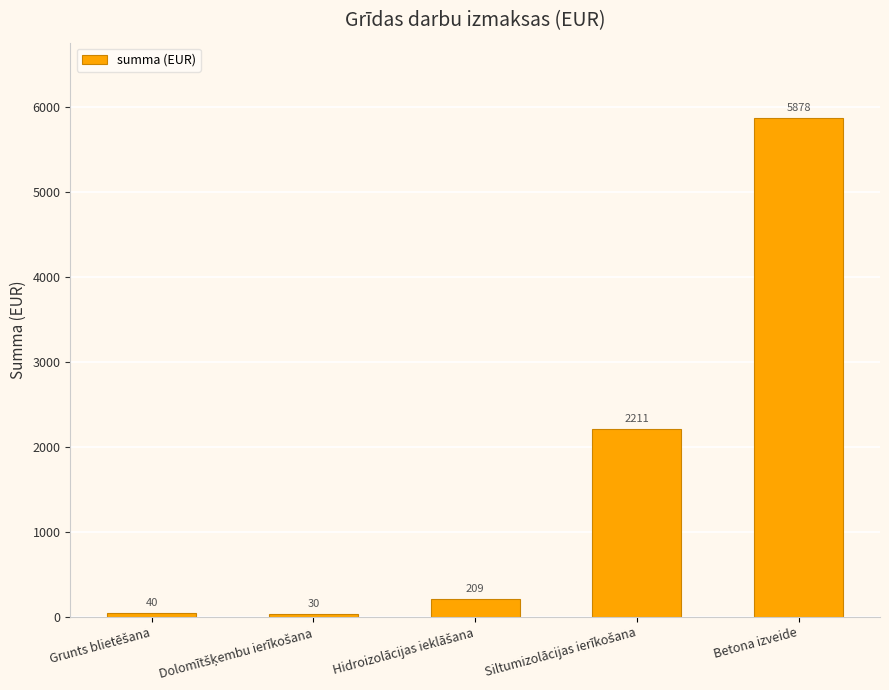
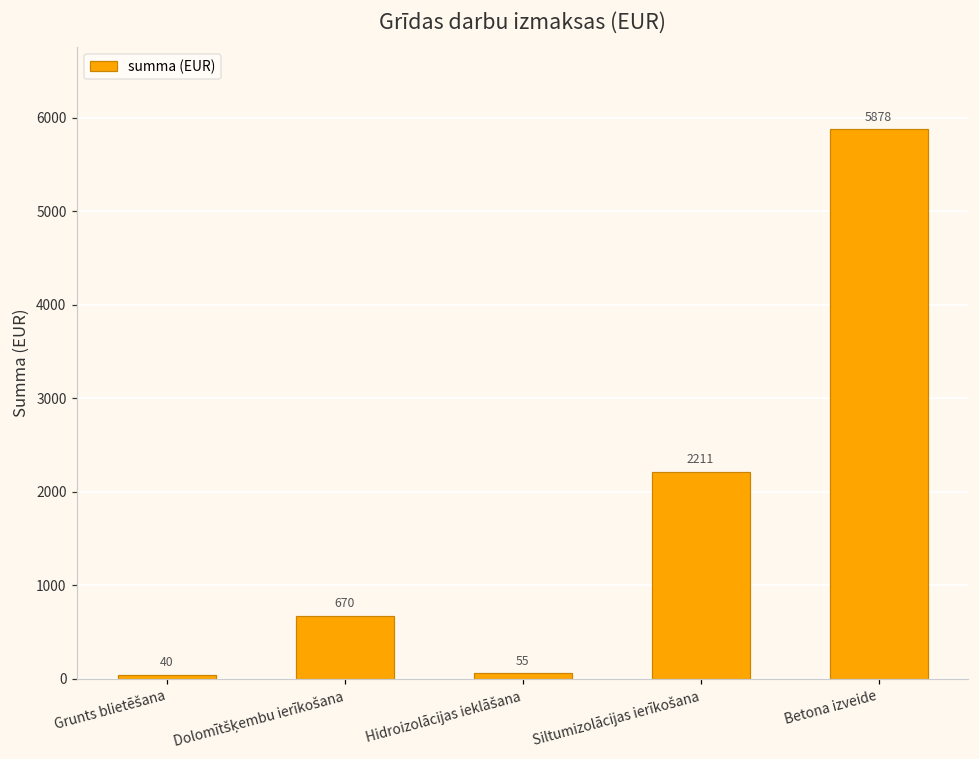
  {
    "Grunts blietēšana": 40,
-   "Dolomītšķembu ierīkošana": 30,
-   "Hidroizolācijas ieklāšana": 209,
+   "Dolomītšķembu ierīkošana": 670,
+   "Hidroizolācijas ieklāšana": 55,
    "Siltumizolācijas ierīkošana": 2211,
    "Betona izveide": 5878
  }
